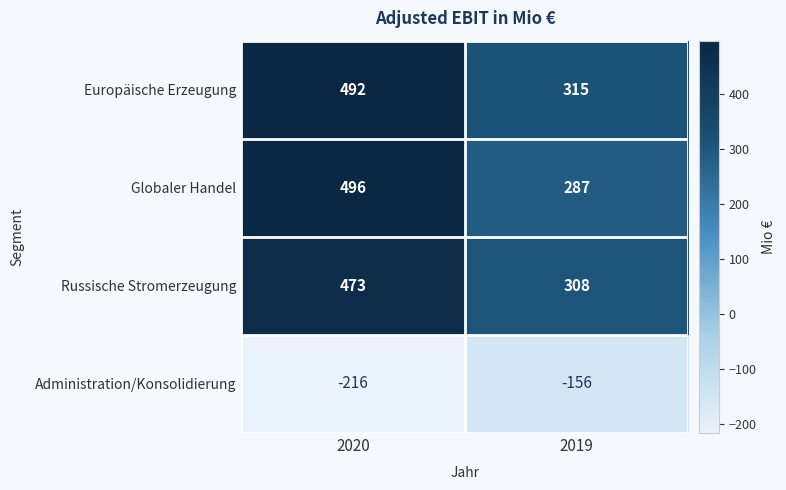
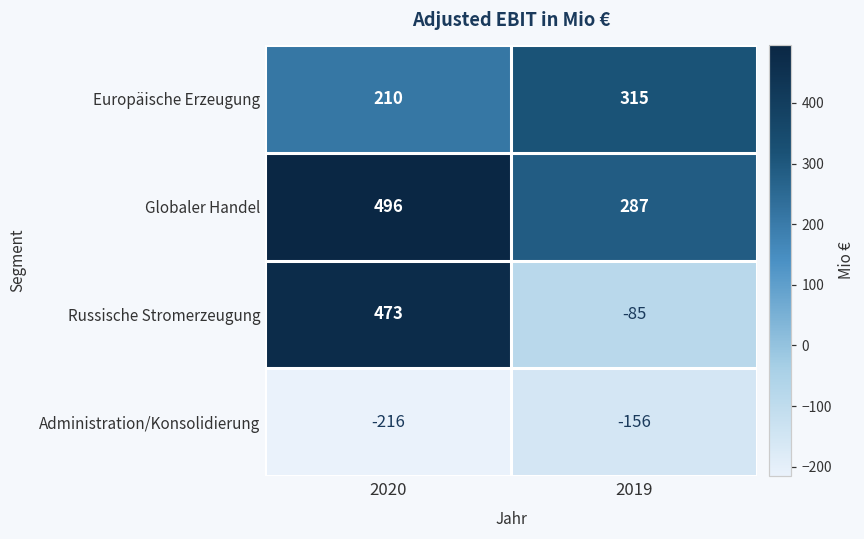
  {
    "Europäische Erzeugung": {
-     "2020": 492,
+     "2020": 210,
      "2019": 315
    },
    "Globaler Handel": {
      "2020": 496,
      "2019": 287
    },
    "Russische Stromerzeugung": {
      "2020": 473,
-     "2019": 308
+     "2019": -85
    },
    "Administration/Konsolidierung": {
      "2020": -216,
      "2019": -156
    }
  }
